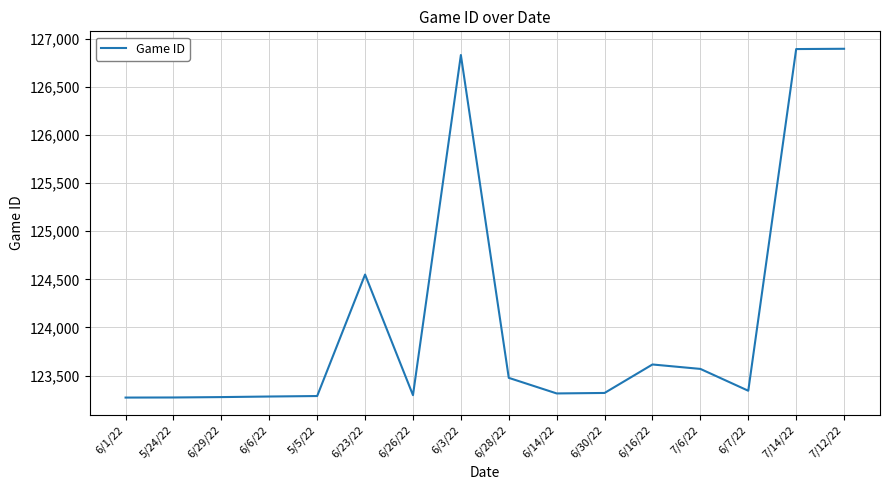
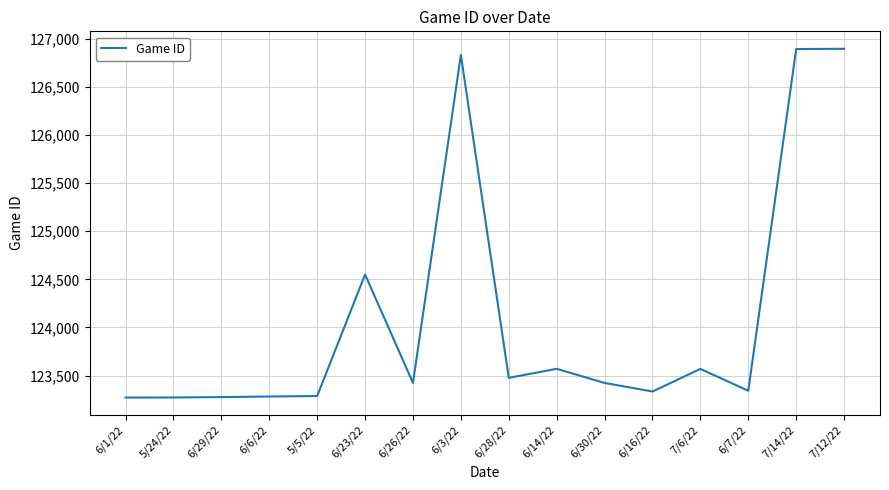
  {
    "6/1/22": "123,300",
    "5/24/22": "123,300",
    "6/29/22": "123,300",
    "6/6/22": "123,300",
    "5/5/22": "123,300",
    "6/23/22": "124,600",
-   "6/26/22": "123,300",
+   "6/26/22": "123,400",
    "6/3/22": "126,800",
    "6/28/22": "123,500",
-   "6/14/22": "123,300",
-   "6/30/22": "123,300",
-   "6/16/22": "123,600",
+   "6/14/22": "123,600",
+   "6/30/22": "123,400",
+   "6/16/22": "123,300",
    "7/6/22": "123,600",
    "6/7/22": "123,300",
    "7/14/22": "126,900",
    "7/12/22": "126,900"
  }
